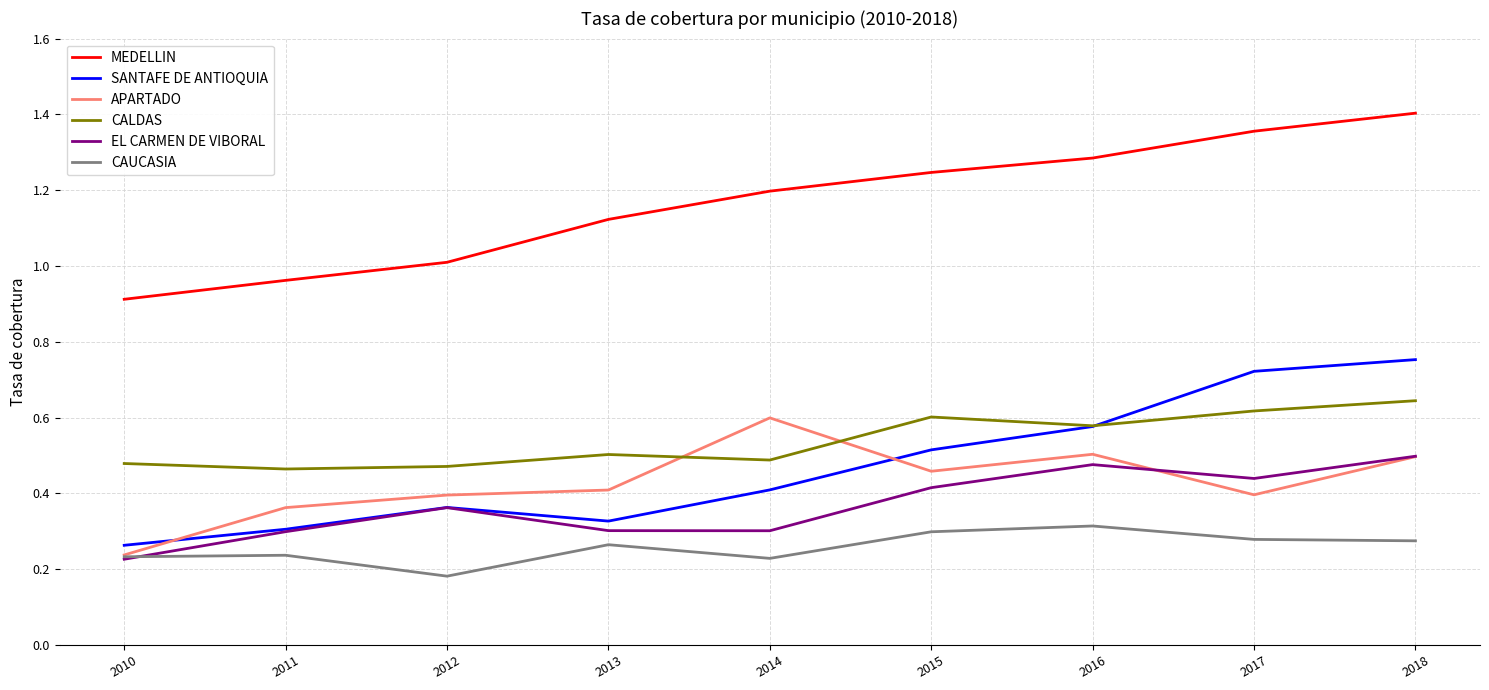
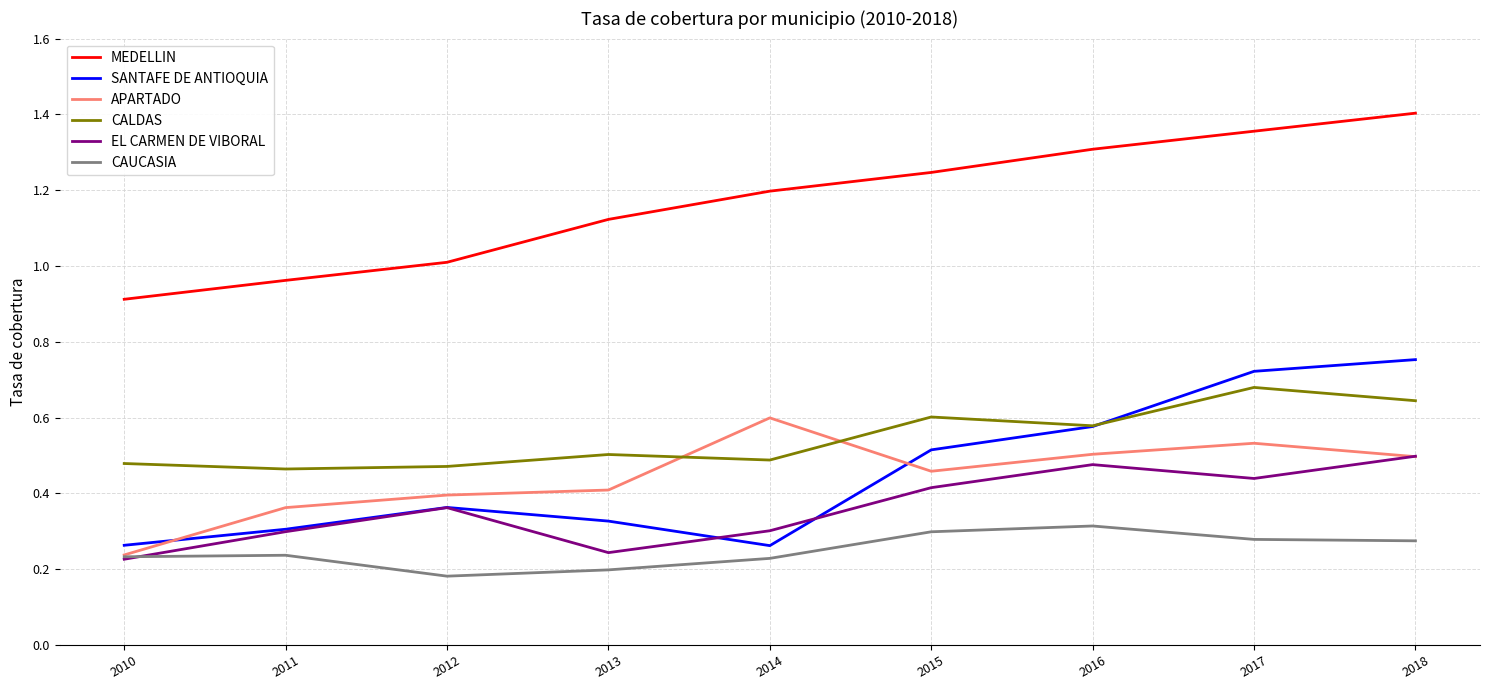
  {
    "MEDELLIN": {
      "2010": 0.91,
      "2011": 0.96,
      "2012": 1.01,
      "2013": 1.12,
      "2014": 1.20,
      "2015": 1.25,
-     "2016": 1.28,
+     "2016": 1.31,
      "2017": 1.36,
      "2018": 1.40
    },
    "SANTAFE DE ANTIOQUIA": {
      "2010": 0.26,
      "2013": 0.33,
-     "2014": 0.41,
+     "2014": 0.26,
      "2015": 0.51,
      "2017": 0.72,
      "2018": 0.75
    },
    "APARTADO": {
      "2011": 0.36,
      "2012": 0.40,
      "2013": 0.41,
      "2014": 0.60,
      "2015": 0.46,
      "2016": 0.50,
-     "2017": 0.40
+     "2017": 0.53
    },
    "CALDAS": {
      "2010": 0.48,
      "2011": 0.46,
      "2012": 0.47,
      "2013": 0.50,
      "2014": 0.49,
      "2015": 0.60,
-     "2017": 0.62,
+     "2017": 0.68,
      "2018": 0.64
    },
    "EL CARMEN DE VIBORAL": {
-     "2013": 0.30,
+     "2013": 0.24,
      "2014": 0.30,
      "2015": 0.42,
      "2016": 0.48,
      "2017": 0.44
    },
    "CAUCASIA": {
      "2011": 0.24,
      "2012": 0.18,
-     "2013": 0.26,
+     "2013": 0.20,
      "2014": 0.23,
      "2015": 0.30,
      "2016": 0.31,
      "2017": 0.28,
      "2018": 0.27
    }
  }
